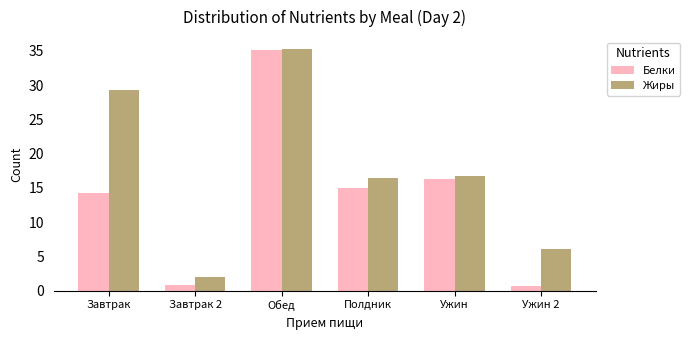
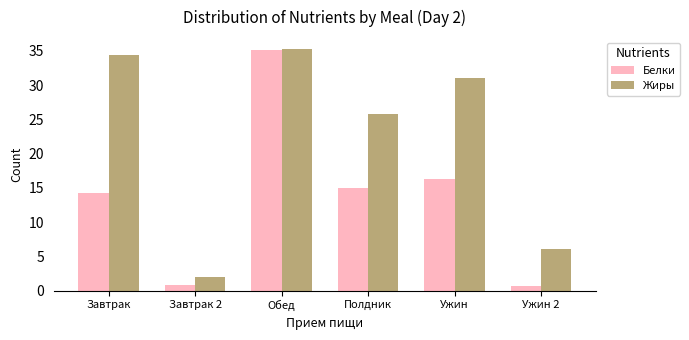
  {
    "Белки": {
      "Завтрак": 14,
      "Завтрак 2": 1,
      "Обед": 35,
      "Полдник": 15,
      "Ужин": 16,
      "Ужин 2": 1
    },
    "Жиры": {
-     "Завтрак": 29,
+     "Завтрак": 34,
      "Завтрак 2": 2,
      "Обед": 35,
-     "Полдник": 16,
-     "Ужин": 17,
+     "Полдник": 26,
+     "Ужин": 31,
      "Ужин 2": 6
    }
  }
